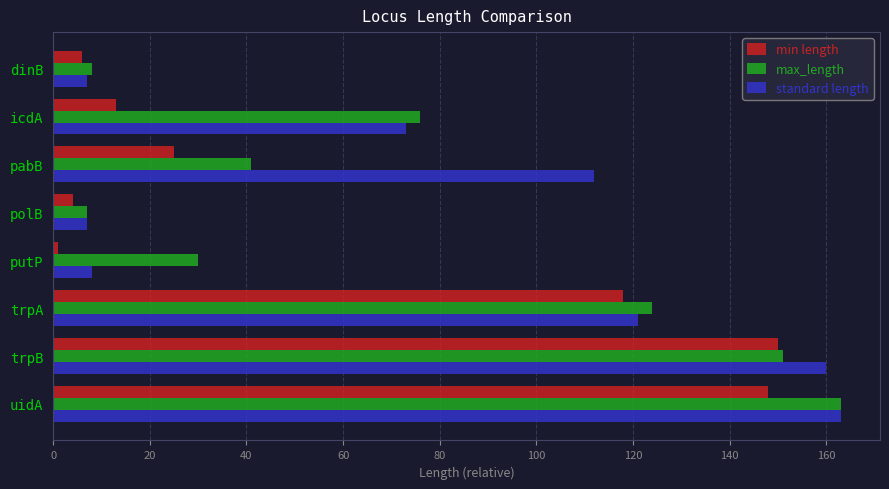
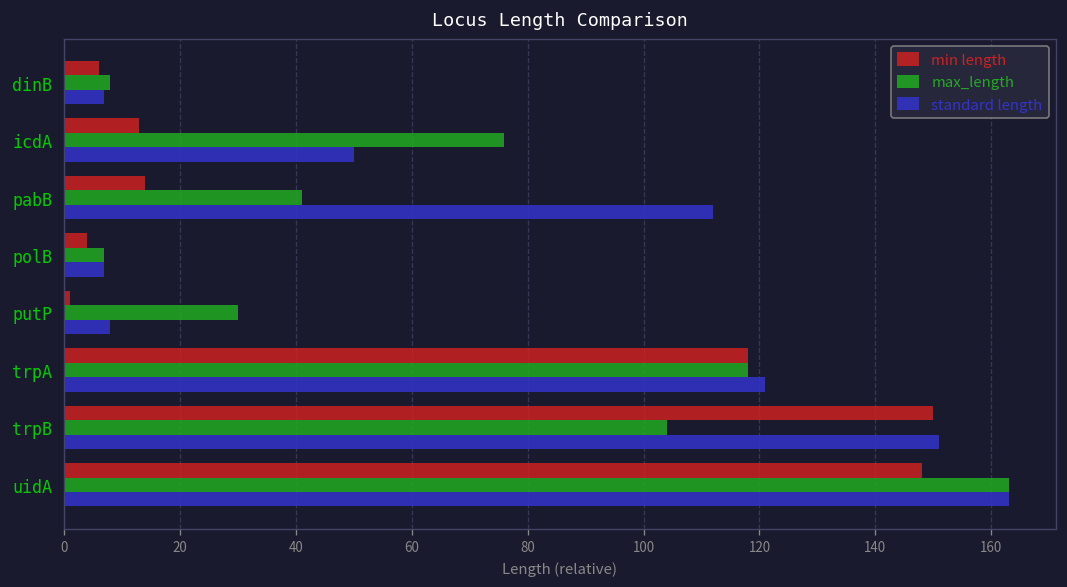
  {
    "min length": {
      "dinB": 6,
      "icdA": 13,
-     "pabB": 25,
+     "pabB": 14,
      "polB": 4,
      "putP": 1,
      "trpA": 118,
      "trpB": 150,
      "uidA": 148
    },
    "max_length": {
      "dinB": 8,
      "icdA": 76,
      "pabB": 41,
      "polB": 7,
      "putP": 30,
-     "trpA": 124,
-     "trpB": 151,
+     "trpA": 118,
+     "trpB": 104,
      "uidA": 163
    },
    "standard length": {
      "dinB": 7,
-     "icdA": 73,
+     "icdA": 50,
      "pabB": 112,
      "polB": 7,
      "putP": 8,
      "trpA": 121,
-     "trpB": 160,
+     "trpB": 151,
      "uidA": 163
    }
  }
